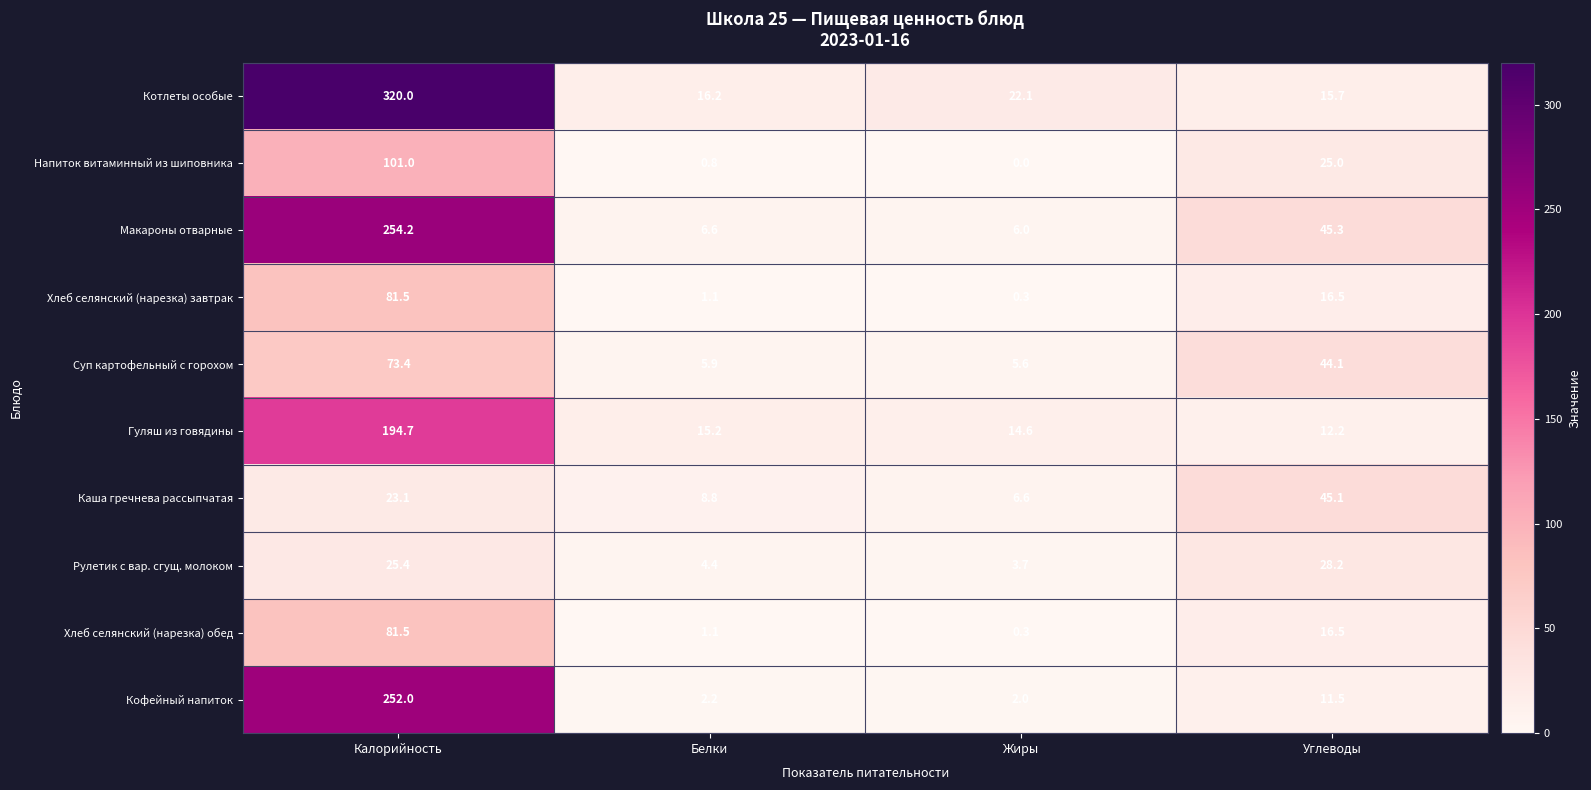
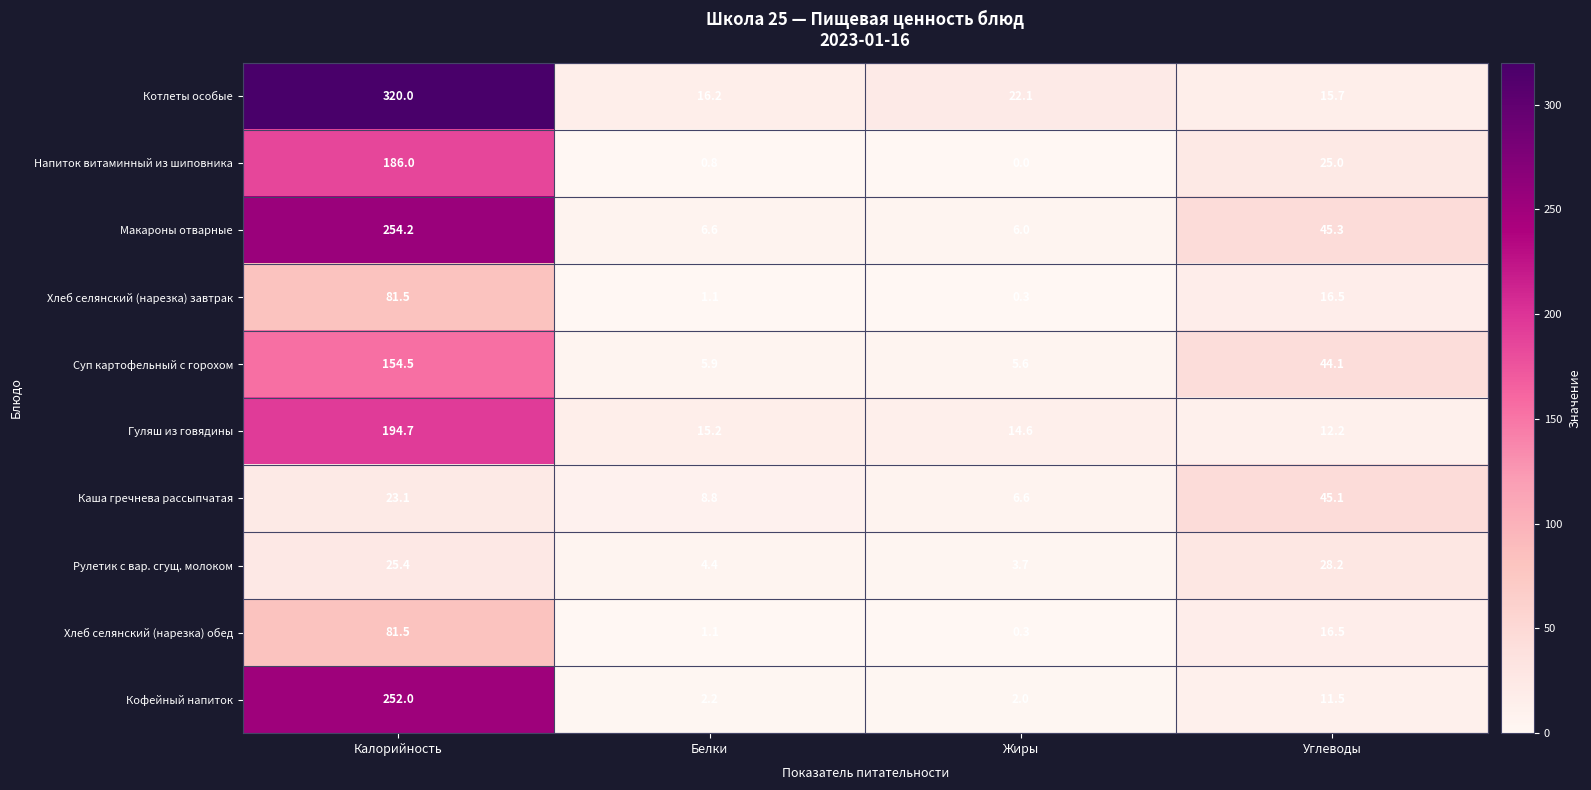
  {
    "Котлеты особые": {
      "Калорийность": 320.0
    },
    "Напиток витаминный из шиповника": {
-     "Калорийность": 101.0
+     "Калорийность": 186.0
    },
    "Макароны отварные": {
      "Калорийность": 254.2
    },
    "Хлеб селянский (нарезка) завтрак": {
      "Калорийность": 81.5
    },
    "Суп картофельный с горохом": {
-     "Калорийность": 73.4
+     "Калорийность": 154.5
    },
    "Гуляш из говядины": {
      "Калорийность": 194.7
    },
    "Хлеб селянский (нарезка) обед": {
      "Калорийность": 81.5
    },
    "Кофейный напиток": {
      "Калорийность": 252.0
    }
  }
